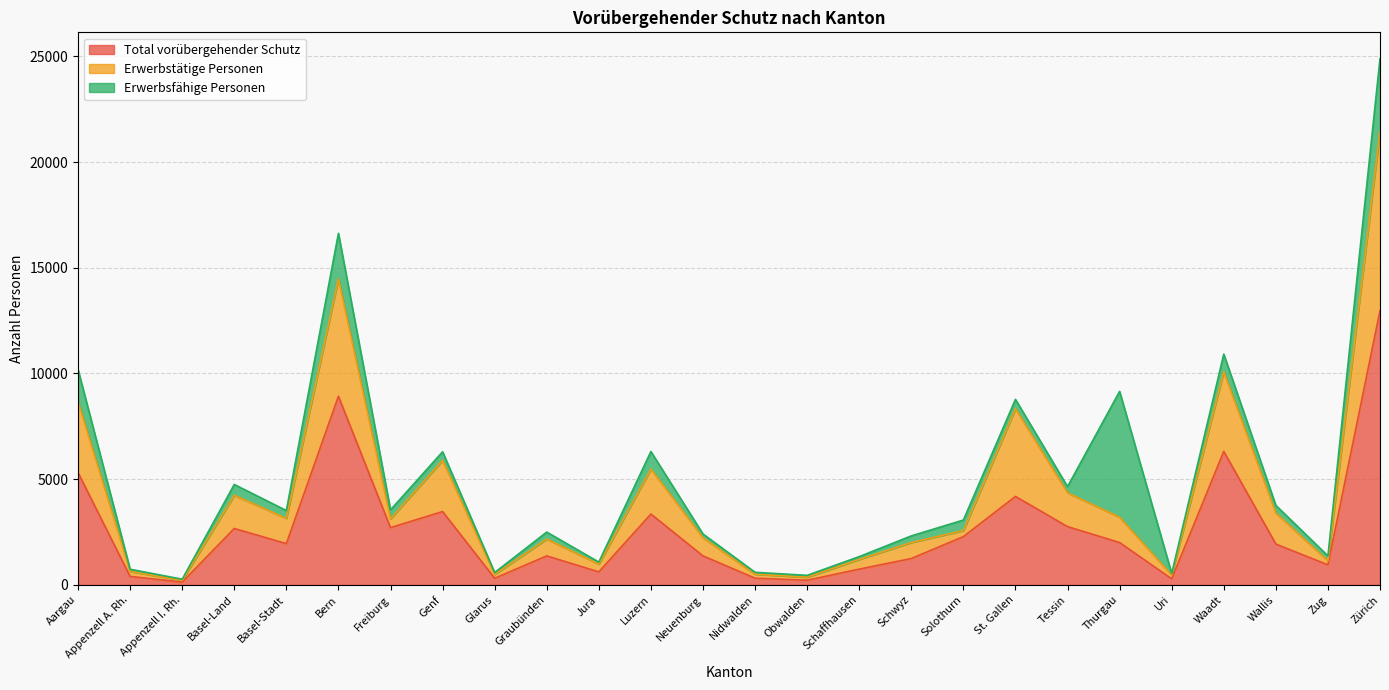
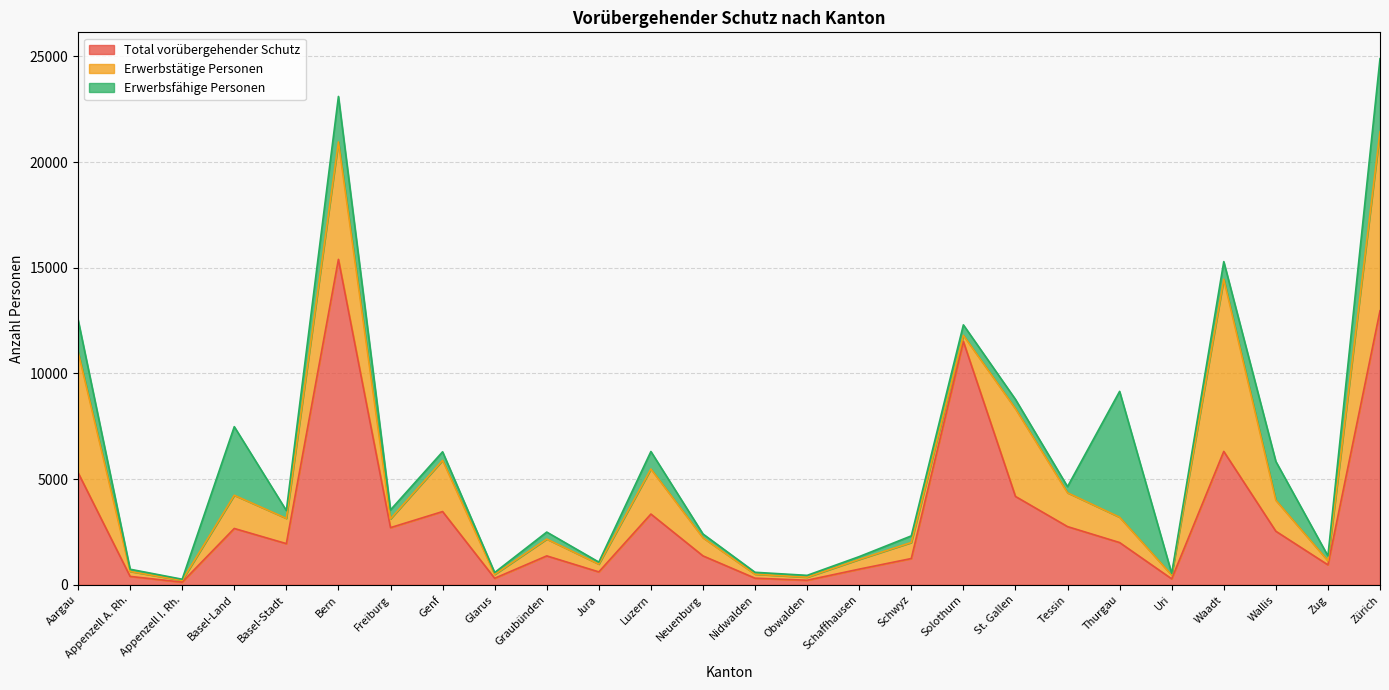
  {
    "Total vorübergehender Schutz": {
      "Aargau": 5300,
      "Appenzell A. Rh.": 400,
      "Basel-Land": 2700,
      "Basel-Stadt": 2000,
-     "Bern": 8900,
+     "Bern": 15400,
      "Freiburg": 2700,
      "Genf": 3500,
      "Glarus": 300,
      "Graubünden": 1400,
      "Jura": 600,
      "Luzern": 3400,
      "Neuenburg": 1400,
      "Nidwalden": 300,
      "Obwalden": 200,
      "Schaffhausen": 700,
      "Schwyz": 1200,
-     "Solothurn": 2300,
+     "Solothurn": 11500,
      "St. Gallen": 4200,
      "Tessin": 2800,
      "Thurgau": 2000,
      "Uri": 300,
      "Waadt": 6300,
-     "Wallis": 1900,
+     "Wallis": 2500,
      "Zug": 900,
      "Zürich": 13000
    },
    "Erwerbstätige Personen": {
-     "Aargau": 3400,
+     "Aargau": 5700,
      "Basel-Land": 1600,
      "Basel-Stadt": 1200,
      "Bern": 5600,
      "Freiburg": 400,
      "Genf": 2400,
      "Graubünden": 800,
      "Luzern": 2100,
      "Neuenburg": 900,
      "Schaffhausen": 500,
      "Schwyz": 800,
      "Solothurn": 300,
      "St. Gallen": 4200,
      "Tessin": 1600,
      "Thurgau": 1200,
-     "Waadt": 3800,
+     "Waadt": 8100,
      "Wallis": 1500,
      "Zug": 200,
      "Zürich": 8500
    },
    "Erwerbsfähige Personen": {
      "Aargau": 1500,
-     "Basel-Land": 500,
+     "Basel-Land": 3200,
      "Basel-Stadt": 400,
      "Bern": 2200,
      "Freiburg": 400,
      "Genf": 400,
      "Graubünden": 300,
      "Luzern": 800,
      "Neuenburg": 200,
      "Schaffhausen": 100,
      "Schwyz": 300,
      "Solothurn": 500,
      "St. Gallen": 400,
      "Tessin": 300,
      "Thurgau": 6000,
      "Waadt": 800,
-     "Wallis": 400,
+     "Wallis": 1800,
      "Zug": 200,
      "Zürich": 3500
    }
  }
